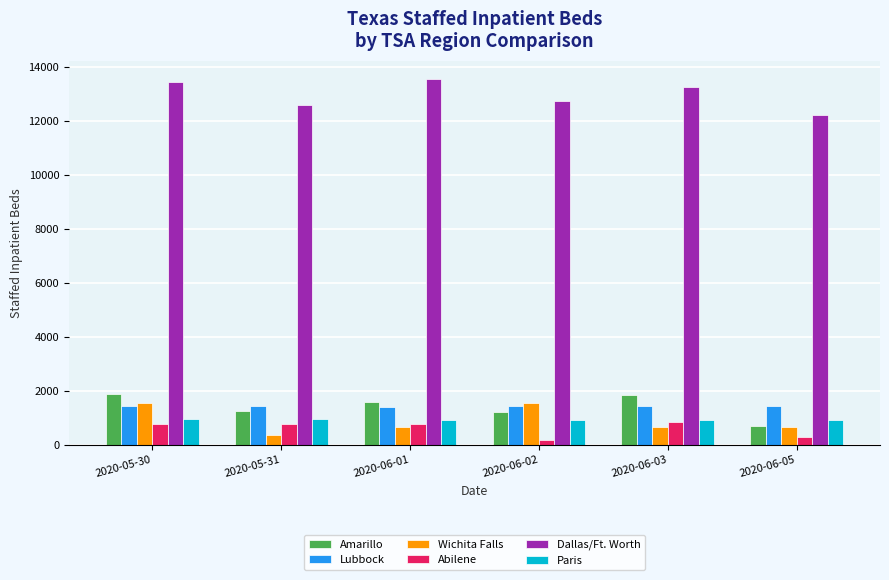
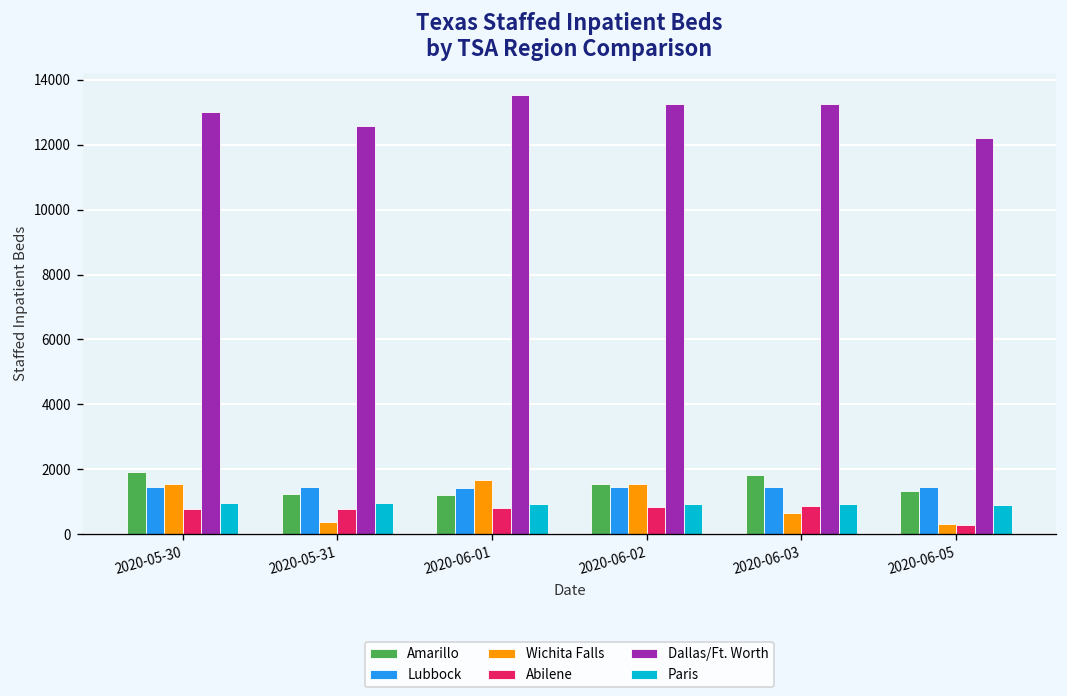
  {
    "Amarillo": {
      "2020-05-30": 1900,
      "2020-05-31": 1200,
-     "2020-06-01": 1600,
-     "2020-06-02": 1200,
+     "2020-06-01": 1200,
+     "2020-06-02": 1500,
      "2020-06-03": 1800,
-     "2020-06-05": 700
+     "2020-06-05": 1300
    },
    "Wichita Falls": {
      "2020-05-30": 1500,
      "2020-05-31": 400,
-     "2020-06-01": 700,
+     "2020-06-01": 1700,
      "2020-06-02": 1500,
      "2020-06-03": 700,
-     "2020-06-05": 700
+     "2020-06-05": 300
    },
    "Abilene": {
      "2020-05-30": 800,
      "2020-05-31": 800,
      "2020-06-01": 800,
-     "2020-06-02": 200,
+     "2020-06-02": 800,
      "2020-06-03": 900,
      "2020-06-05": 300
    },
    "Dallas/Ft. Worth": {
-     "2020-05-30": 13400,
+     "2020-05-30": 13000,
      "2020-05-31": 12600,
      "2020-06-01": 13500,
-     "2020-06-02": 12700,
+     "2020-06-02": 13300,
      "2020-06-03": 13200,
      "2020-06-05": 12200
    }
  }
